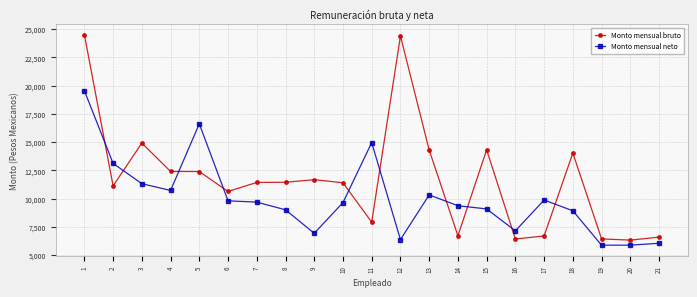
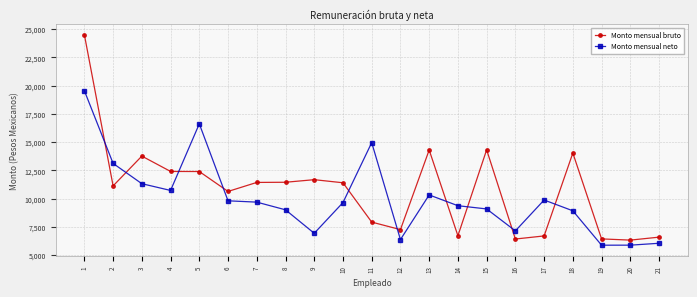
  {
    "Monto mensual bruto": {
      "1": "24,500",
      "2": "11,100",
-     "3": "14,900",
+     "3": "13,800",
      "4": "12,400",
      "5": "12,400",
      "6": "10,600",
      "7": "11,400",
      "8": "11,500",
      "9": "11,700",
      "10": "11,400",
      "11": "7,900",
-     "12": "24,400",
+     "12": "7,300",
      "13": "14,300",
      "14": "6,700",
      "15": "14,300",
      "16": "6,400",
      "17": "6,700",
      "18": "14,000",
      "19": "6,400",
      "20": "6,300",
      "21": "6,600"
    },
    "Monto mensual neto": {
      "1": "19,600",
      "2": "13,100",
      "3": "11,300",
      "4": "10,700",
      "5": "16,600",
      "6": "9,800",
      "7": "9,700",
      "8": "9,000",
      "9": "6,900",
      "10": "9,700",
      "11": "15,000",
      "12": "6,400",
      "13": "10,300",
      "14": "9,400",
      "15": "9,100",
      "16": "7,200",
      "17": "9,900",
      "18": "8,900",
      "19": "5,900",
      "20": "5,900",
      "21": "6,100"
    }
  }
